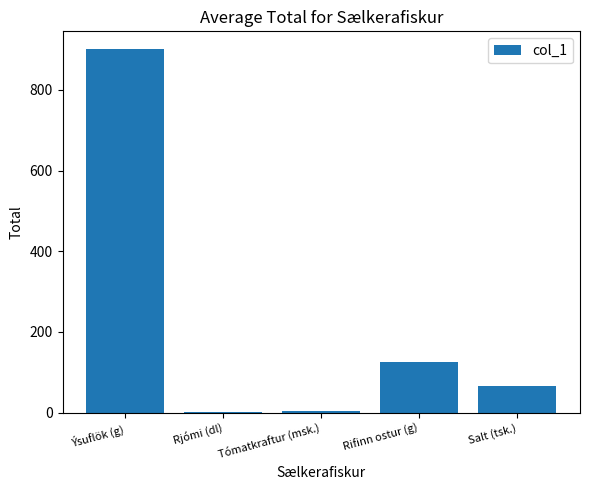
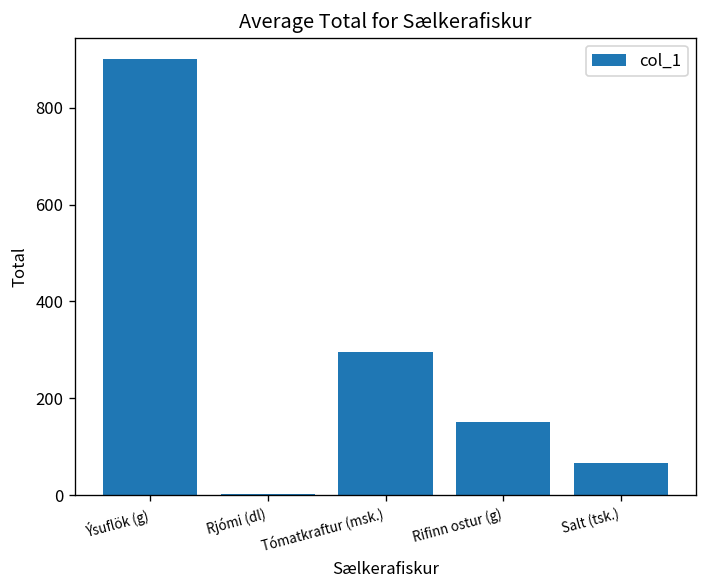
  {
    "Ýsuflök (g)": 900,
-   "Tómatkraftur (msk.)": 0,
-   "Rifinn ostur (g)": 130,
+   "Tómatkraftur (msk.)": 300,
+   "Rifinn ostur (g)": 150,
    "Salt (tsk.)": 70
  }
